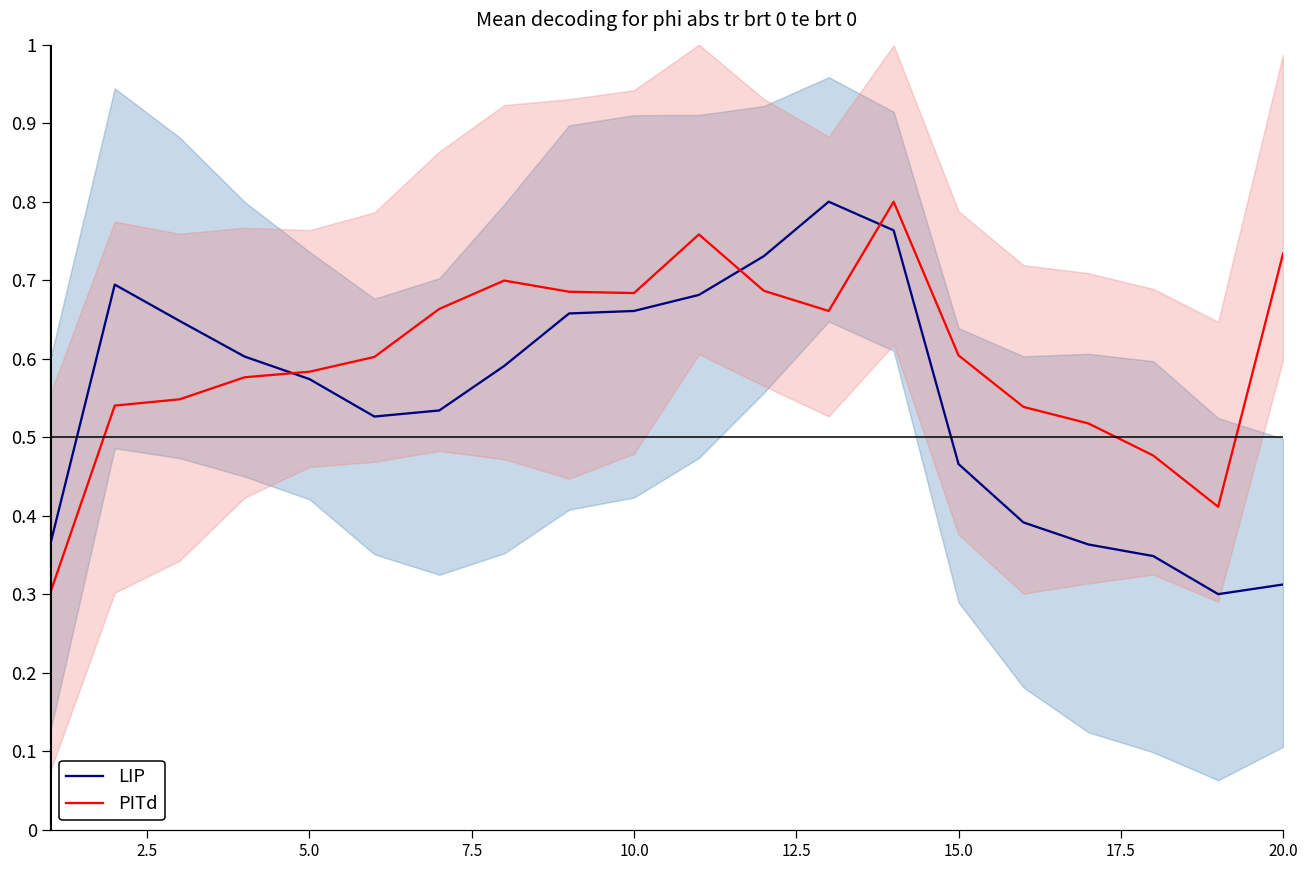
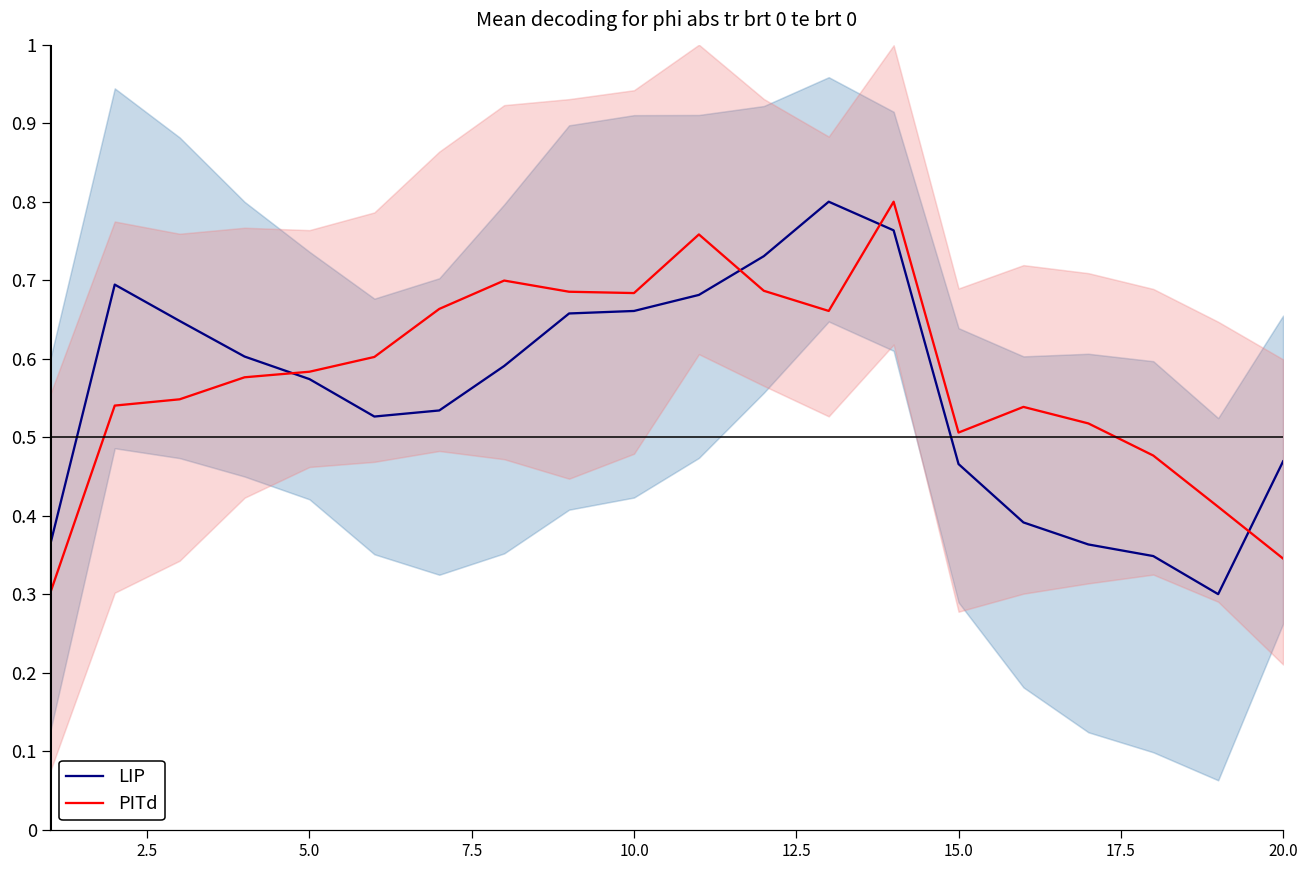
  {
    "LIP": {
      "5.0": 0.57,
      "10.0": 0.66,
      "15.0": 0.47,
-     "20.0": 0.31
+     "20.0": 0.47
    },
    "PITd": {
      "5.0": 0.58,
      "10.0": 0.68,
-     "15.0": 0.60,
-     "20.0": 0.73
+     "15.0": 0.51,
+     "20.0": 0.35
    }
  }
